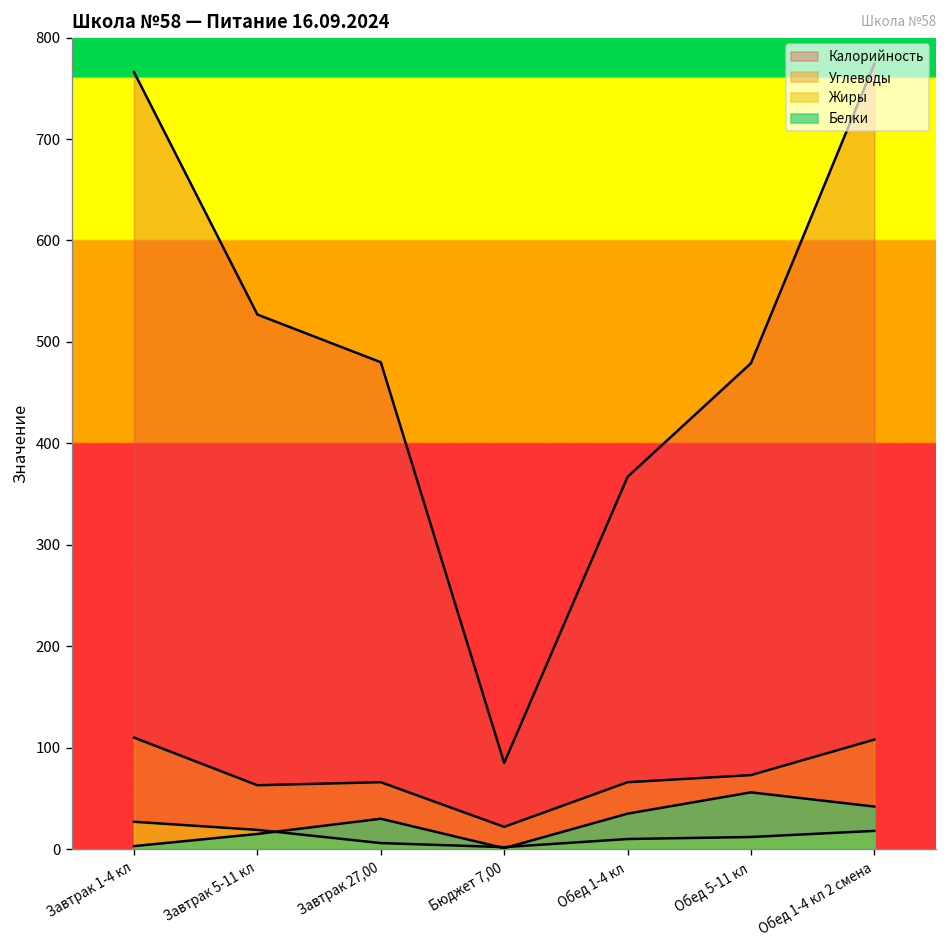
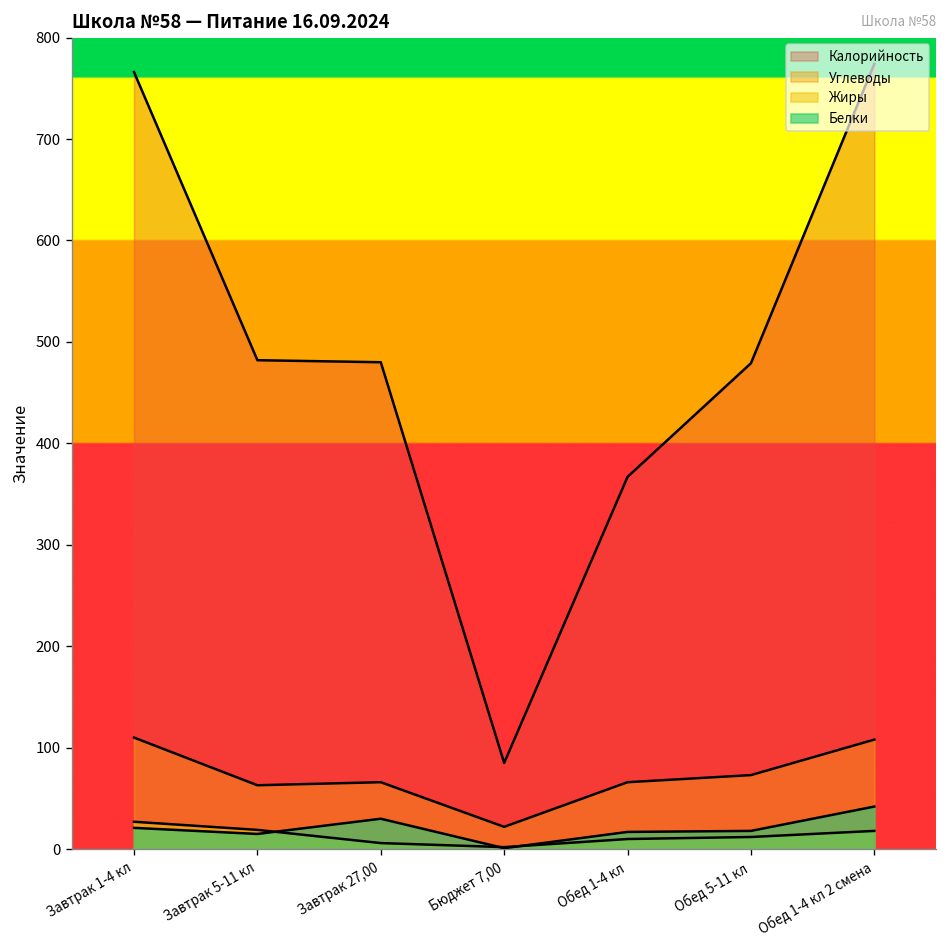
  {
    "Калорийность": {
      "Завтрак 1-4 кл": 770,
-     "Завтрак 5-11 кл": 530,
+     "Завтрак 5-11 кл": 480,
      "Завтрак 27,00": 480,
      "Бюджет 7,00": 90,
      "Обед 1-4 кл": 370,
      "Обед 5-11 кл": 480
    },
    "Белки": {
-     "Завтрак 1-4 кл": 0,
+     "Завтрак 1-4 кл": 20,
      "Завтрак 5-11 кл": 20,
      "Завтрак 27,00": 30,
-     "Обед 1-4 кл": 40,
-     "Обед 5-11 кл": 60,
+     "Обед 1-4 кл": 20,
+     "Обед 5-11 кл": 20,
      "Обед 1-4 кл 2 смена": 40
    }
  }
